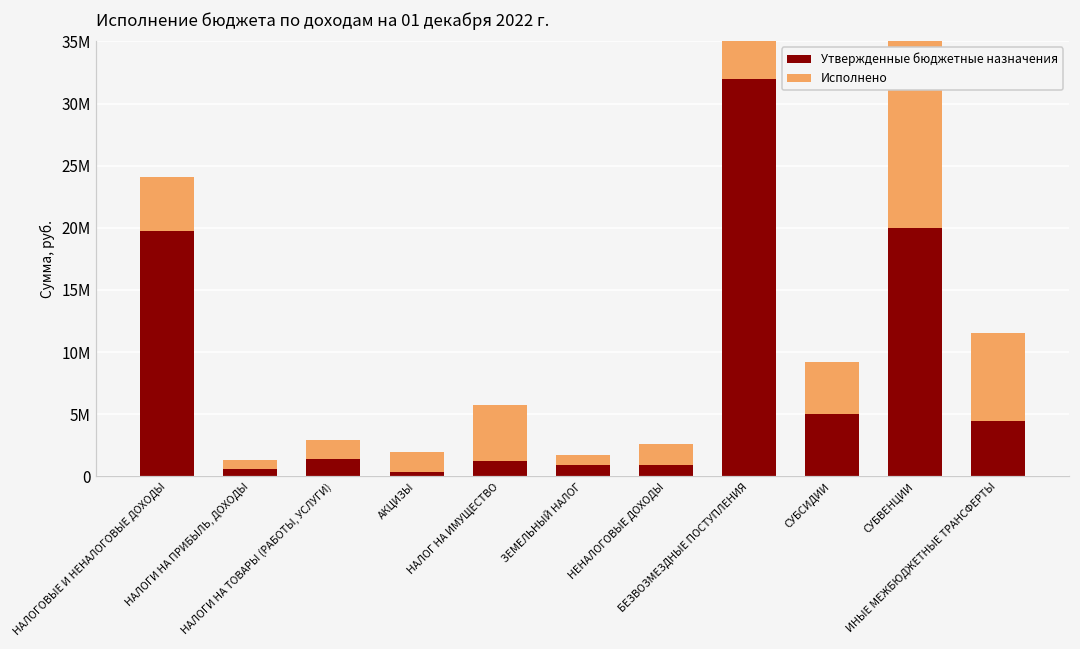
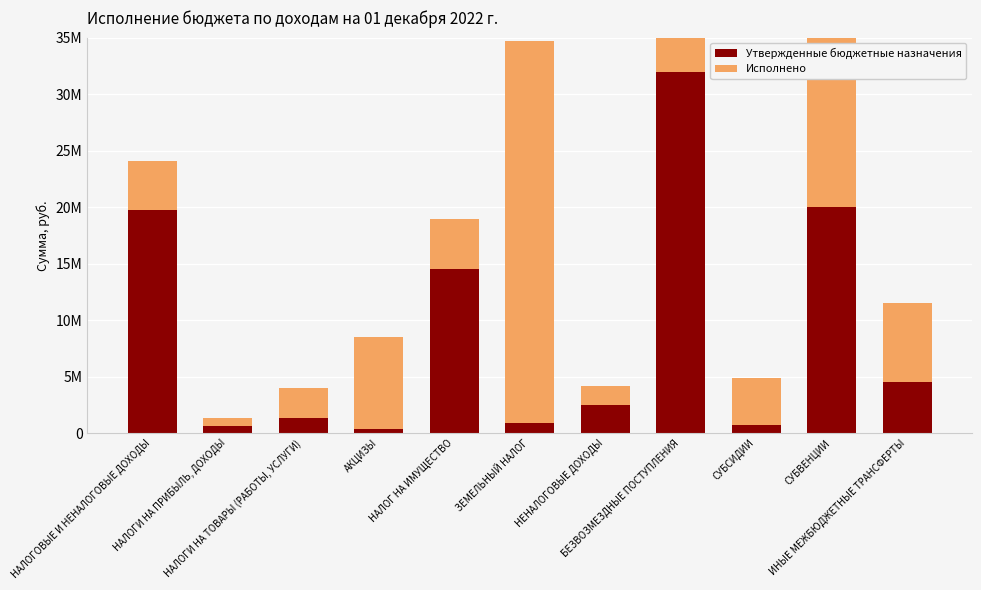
  {
    "Утвержденные бюджетные назначения": {
      "НАЛОГОВЫЕ И НЕНАЛОГОВЫЕ ДОХОДЫ": 19700000,
      "НАЛОГИ НА ПРИБЫЛЬ, ДОХОДЫ": 600000,
      "НАЛОГИ НА ТОВАРЫ (РАБОТЫ, УСЛУГИ)": 1400000,
      "АКЦИЗЫ": 400000,
-     "НАЛОГ НА ИМУЩЕСТВО": 1300000,
+     "НАЛОГ НА ИМУЩЕСТВО": 14500000,
      "ЗЕМЕЛЬНЫЙ НАЛОГ": 900000,
-     "НЕНАЛОГОВЫЕ ДОХОДЫ": 900000,
+     "НЕНАЛОГОВЫЕ ДОХОДЫ": 2500000,
      "БЕЗВОЗМЕЗДНЫЕ ПОСТУПЛЕНИЯ": 32000000,
-     "СУБСИДИИ": 5000000,
+     "СУБСИДИИ": 700000,
      "СУБВЕНЦИИ": 20000000,
      "ИНЫЕ МЕЖБЮДЖЕТНЫЕ ТРАНСФЕРТЫ": 4500000
    },
    "Исполнено": {
      "НАЛОГОВЫЕ И НЕНАЛОГОВЫЕ ДОХОДЫ": 4400000,
      "НАЛОГИ НА ПРИБЫЛЬ, ДОХОДЫ": 700000,
-     "НАЛОГИ НА ТОВАРЫ (РАБОТЫ, УСЛУГИ)": 1600000,
-     "АКЦИЗЫ": 1600000,
+     "НАЛОГИ НА ТОВАРЫ (РАБОТЫ, УСЛУГИ)": 2600000,
+     "АКЦИЗЫ": 8100000,
      "НАЛОГ НА ИМУЩЕСТВО": 4500000,
-     "ЗЕМЕЛЬНЫЙ НАЛОГ": 800000,
+     "ЗЕМЕЛЬНЫЙ НАЛОГ": 33800000,
      "НЕНАЛОГОВЫЕ ДОХОДЫ": 1700000,
      "СУБСИДИИ": 4200000,
      "ИНЫЕ МЕЖБЮДЖЕТНЫЕ ТРАНСФЕРТЫ": 7000000
    }
  }
